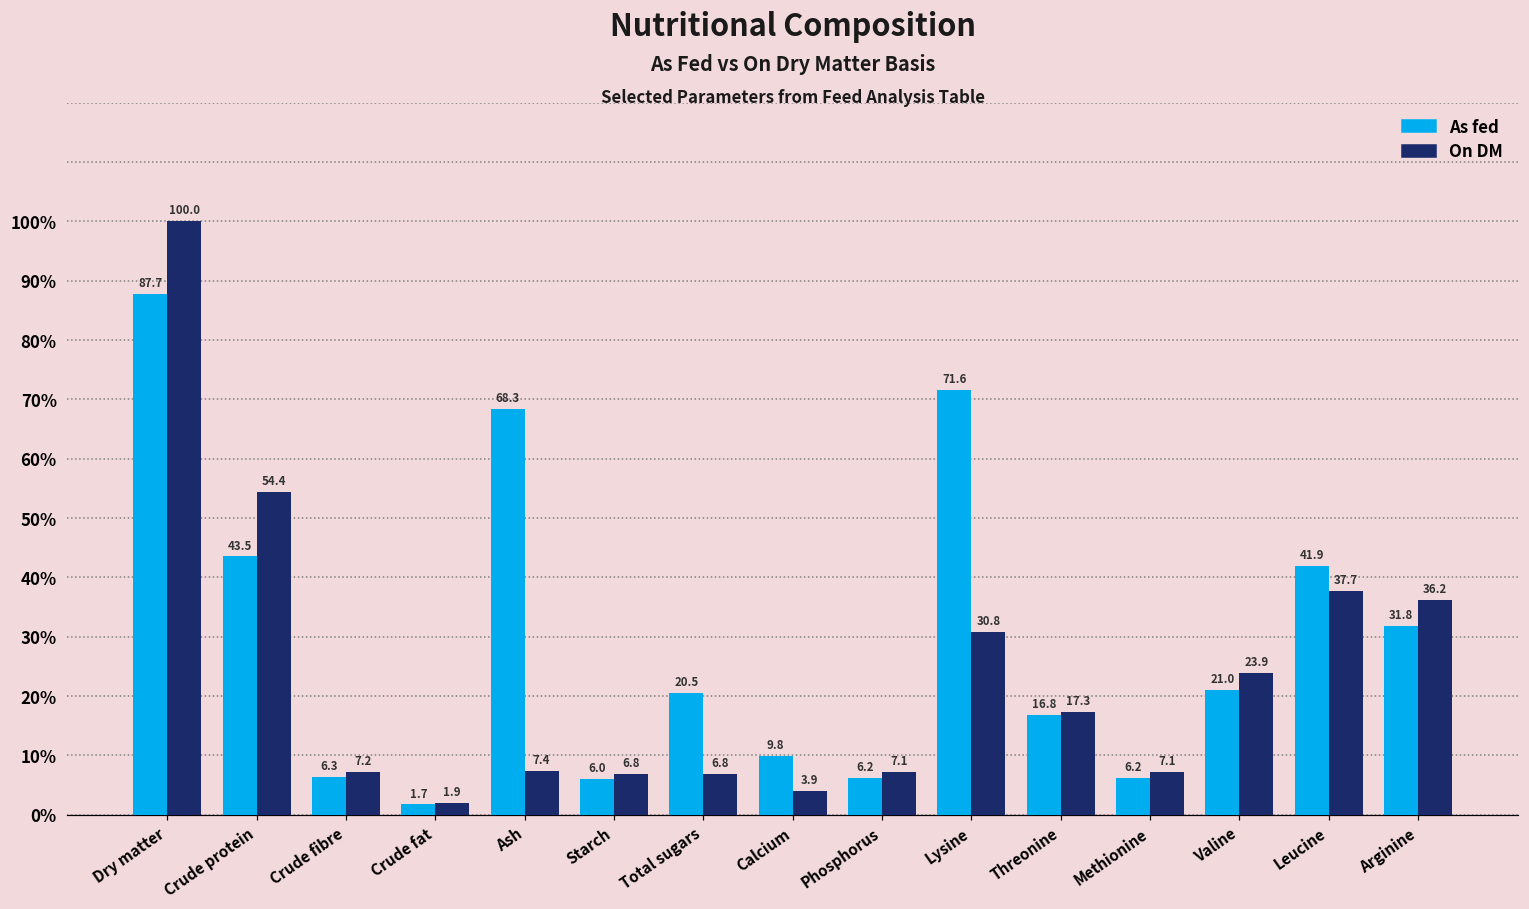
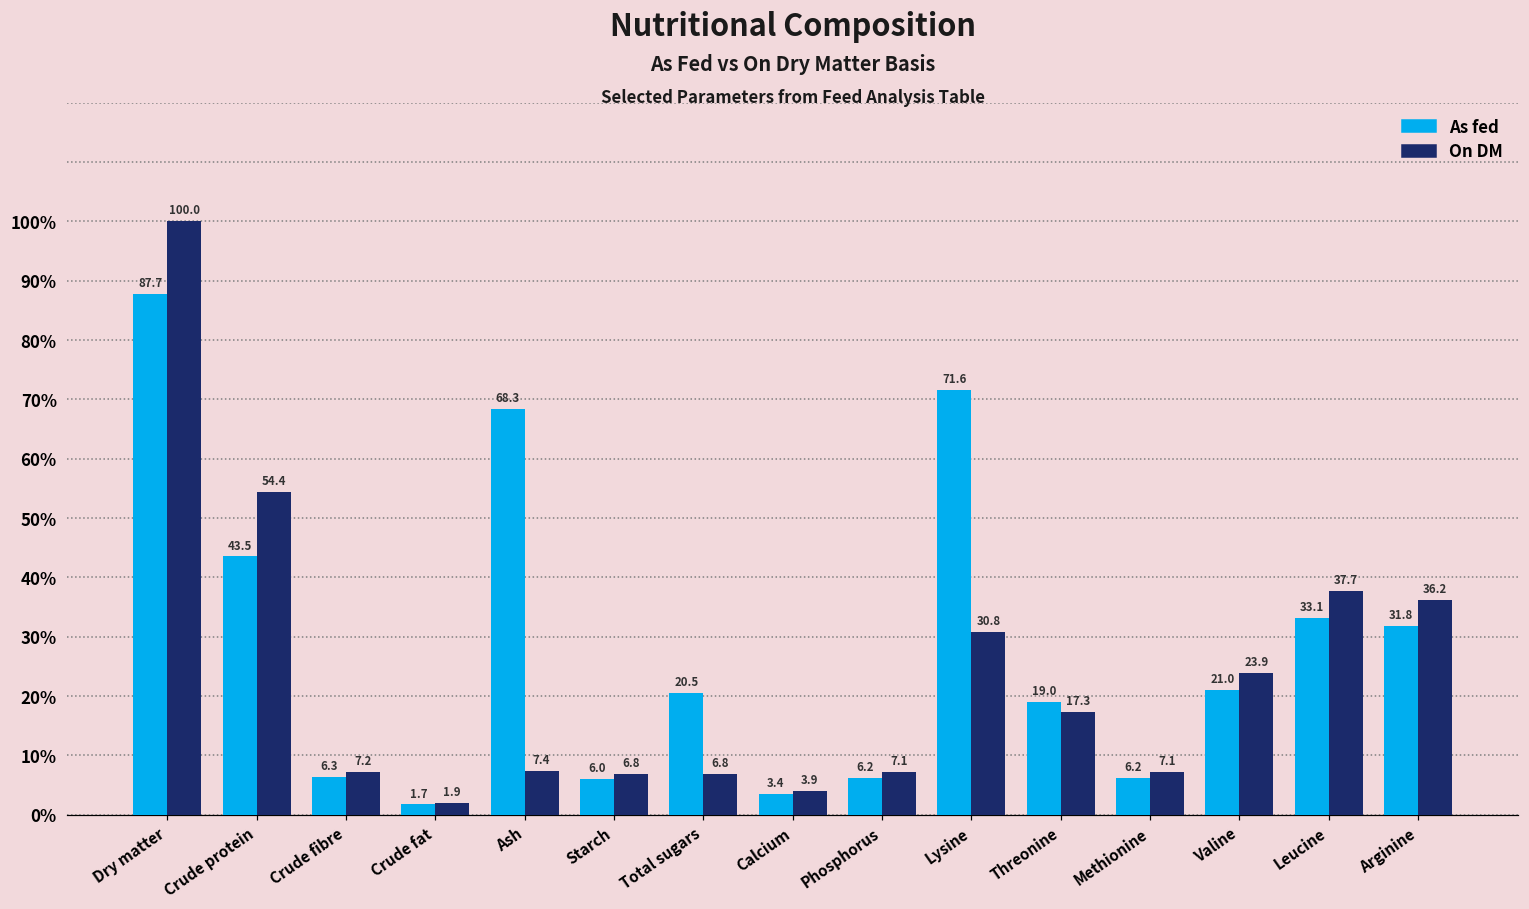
  {
    "As fed": {
      "Dry matter": 87.7,
      "Crude protein": 43.5,
      "Crude fibre": 6.3,
      "Crude fat": 1.7,
      "Ash": 68.3,
      "Starch": 6.0,
      "Total sugars": 20.5,
-     "Calcium": 9.8,
+     "Calcium": 3.4,
      "Phosphorus": 6.2,
      "Lysine": 71.6,
-     "Threonine": 16.8,
+     "Threonine": 19.0,
      "Methionine": 6.2,
      "Valine": 21.0,
-     "Leucine": 41.9,
+     "Leucine": 33.1,
      "Arginine": 31.8
    },
    "On DM": {
      "Dry matter": 100.0,
      "Crude protein": 54.4,
      "Crude fibre": 7.2,
      "Crude fat": 1.9,
      "Ash": 7.4,
      "Starch": 6.8,
      "Total sugars": 6.8,
      "Calcium": 3.9,
      "Phosphorus": 7.1,
      "Lysine": 30.8,
      "Threonine": 17.3,
      "Methionine": 7.1,
      "Valine": 23.9,
      "Leucine": 37.7,
      "Arginine": 36.2
    }
  }
